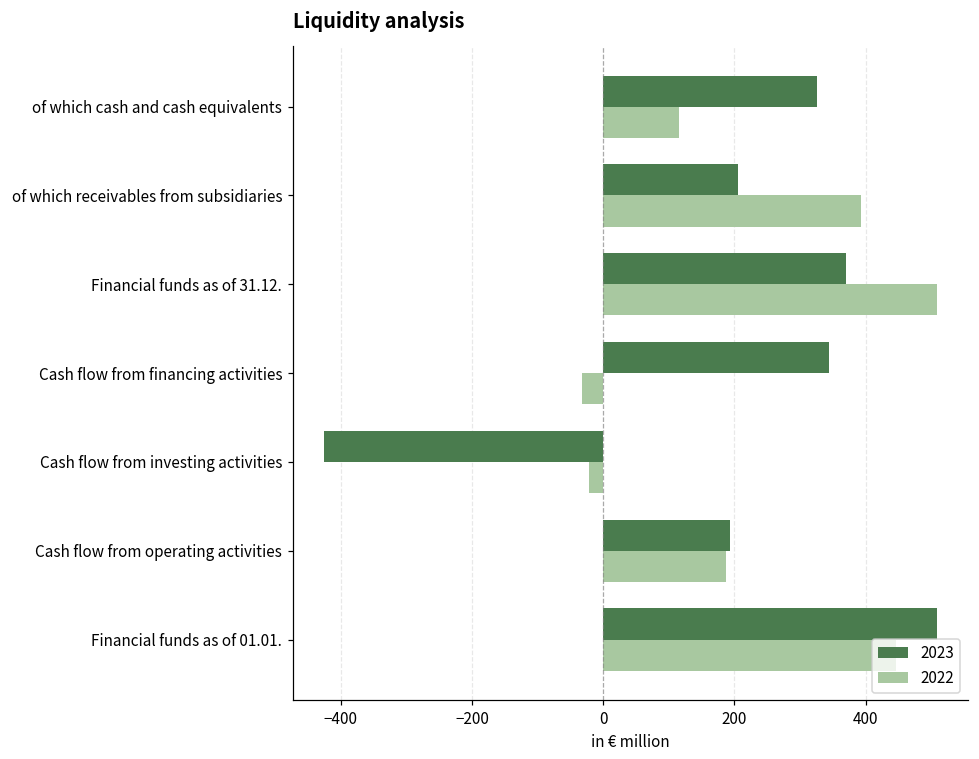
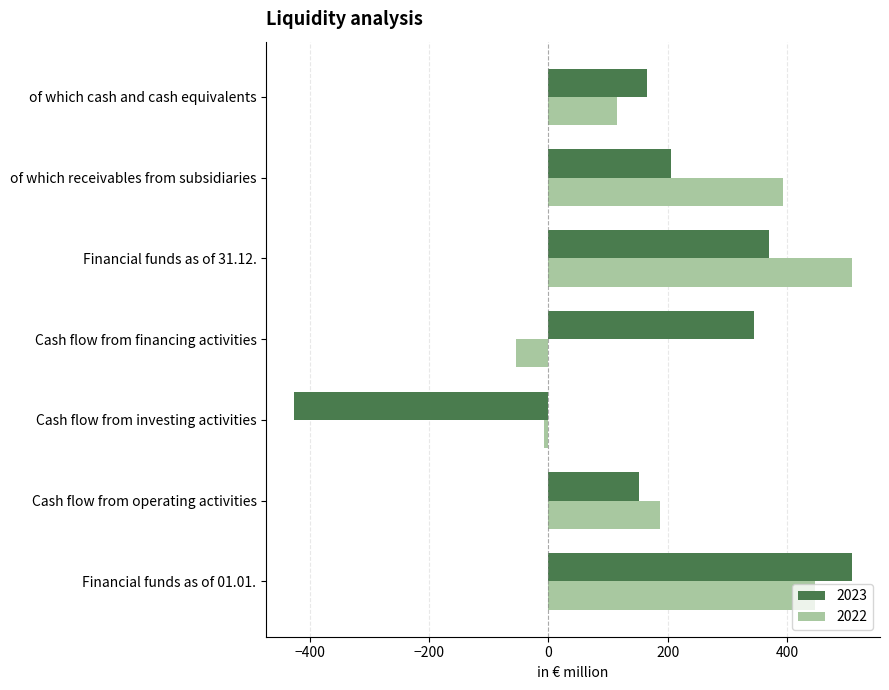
  {
    "2023": {
-     "of which cash and cash equivalents": 330,
+     "of which cash and cash equivalents": 170,
      "of which receivables from subsidiaries": 210,
      "Financial funds as of 31.12.": 370,
      "Cash flow from financing activities": 340,
      "Cash flow from investing activities": -430,
-     "Cash flow from operating activities": 190,
+     "Cash flow from operating activities": 150,
      "Financial funds as of 01.01.": 510
    },
    "2022": {
      "of which cash and cash equivalents": 120,
      "of which receivables from subsidiaries": 390,
      "Financial funds as of 31.12.": 510,
-     "Cash flow from financing activities": -30,
-     "Cash flow from investing activities": -20,
+     "Cash flow from financing activities": -50,
+     "Cash flow from investing activities": -10,
      "Cash flow from operating activities": 190
    }
  }
